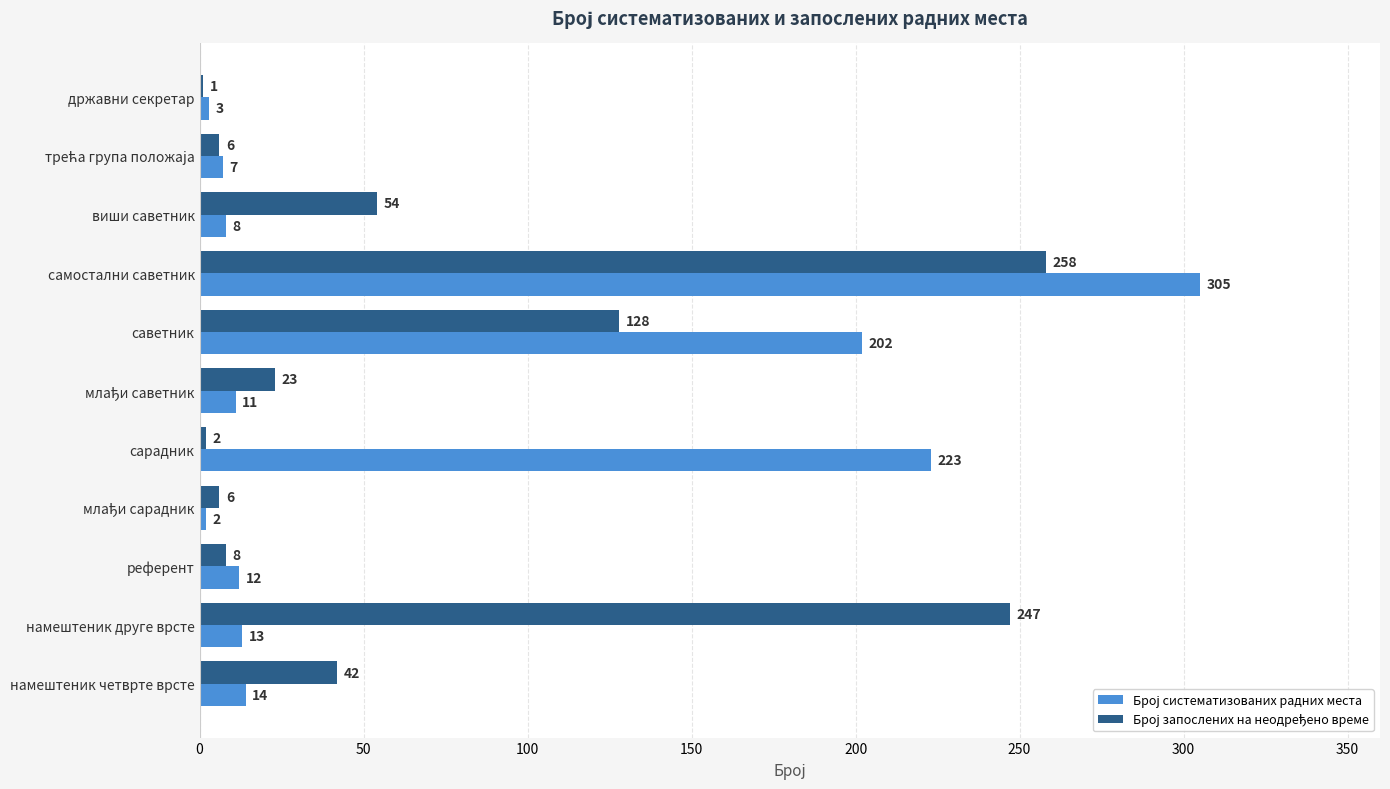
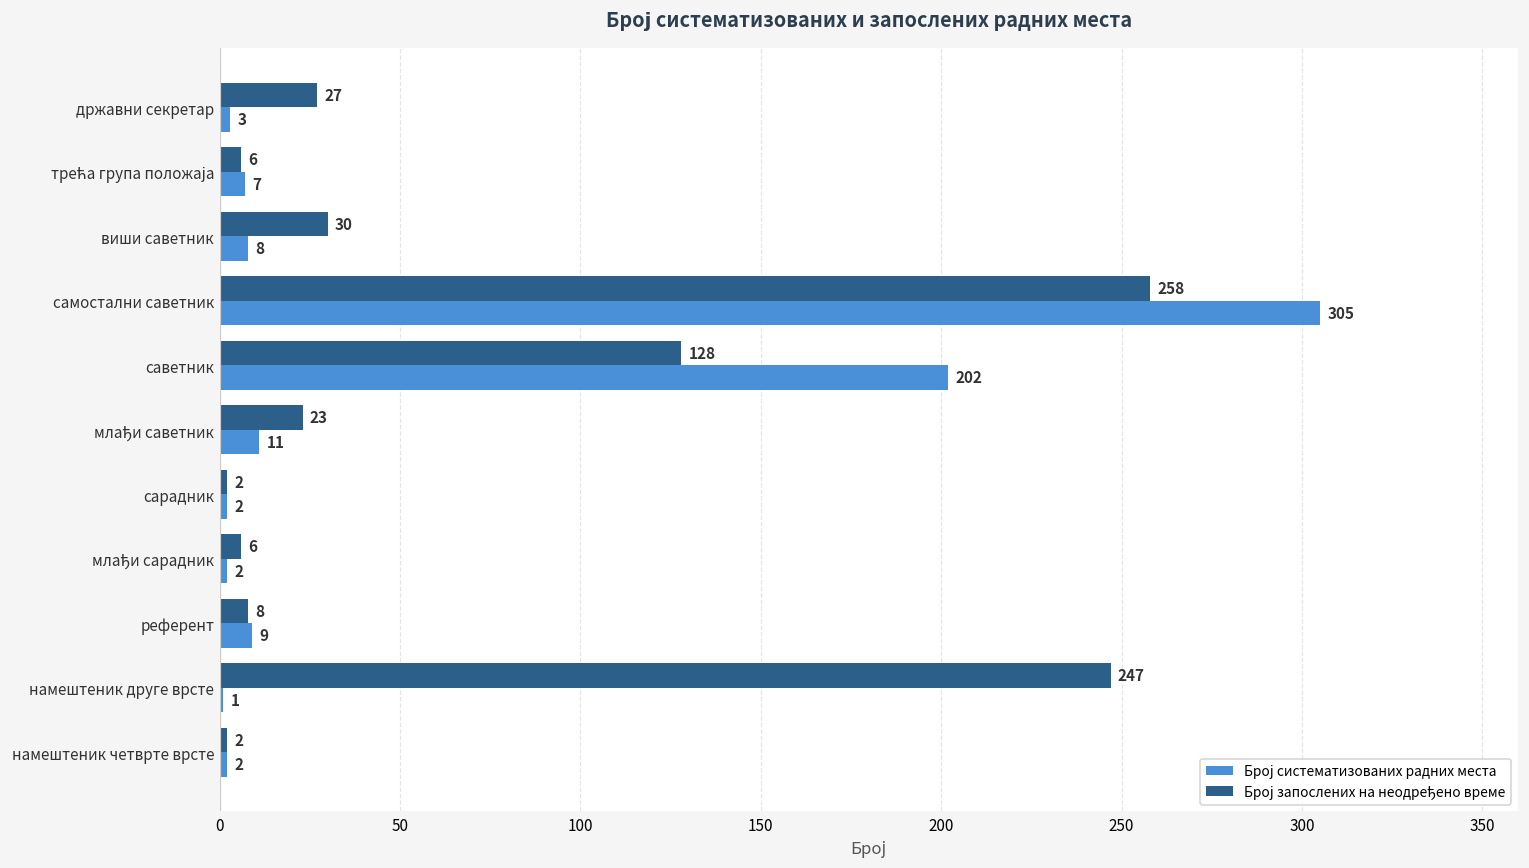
  {
    "Број систематизованих радних места": {
      "државни секретар": 3,
      "трећа група положаја": 7,
      "виши саветник": 8,
      "самостални саветник": 305,
      "саветник": 202,
      "млађи саветник": 11,
-     "сарадник": 223,
+     "сарадник": 2,
      "млађи сарадник": 2,
-     "референт": 12,
-     "намештеник друге врсте": 13,
-     "намештеник четврте врсте": 14
+     "референт": 9,
+     "намештеник друге врсте": 1,
+     "намештеник четврте врсте": 2
    },
    "Број запослених на неодређено време": {
-     "државни секретар": 1,
+     "државни секретар": 27,
      "трећа група положаја": 6,
-     "виши саветник": 54,
+     "виши саветник": 30,
      "самостални саветник": 258,
      "саветник": 128,
      "млађи саветник": 23,
      "сарадник": 2,
      "млађи сарадник": 6,
      "референт": 8,
      "намештеник друге врсте": 247,
-     "намештеник четврте врсте": 42
+     "намештеник четврте врсте": 2
    }
  }
